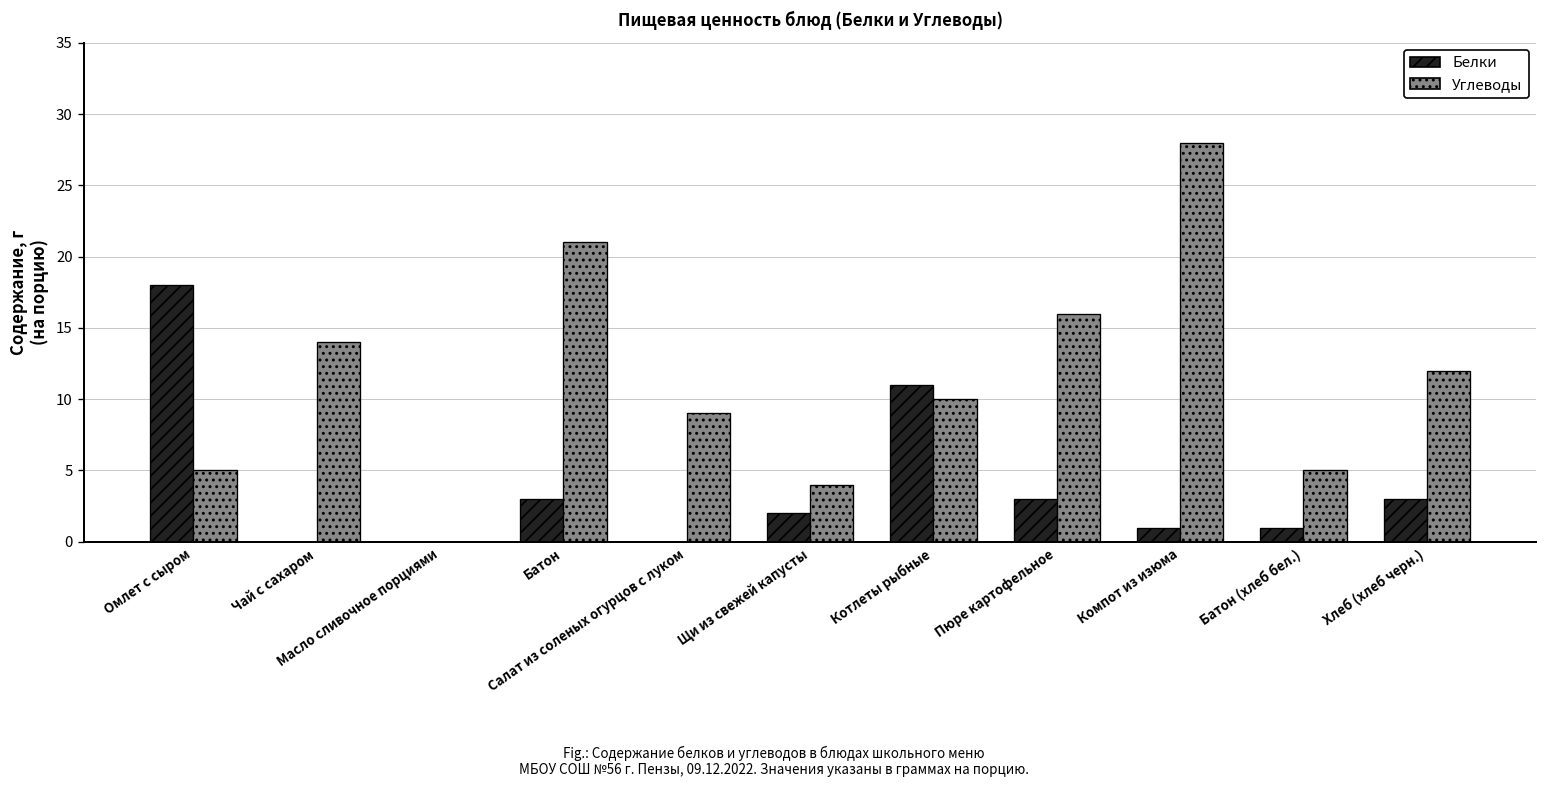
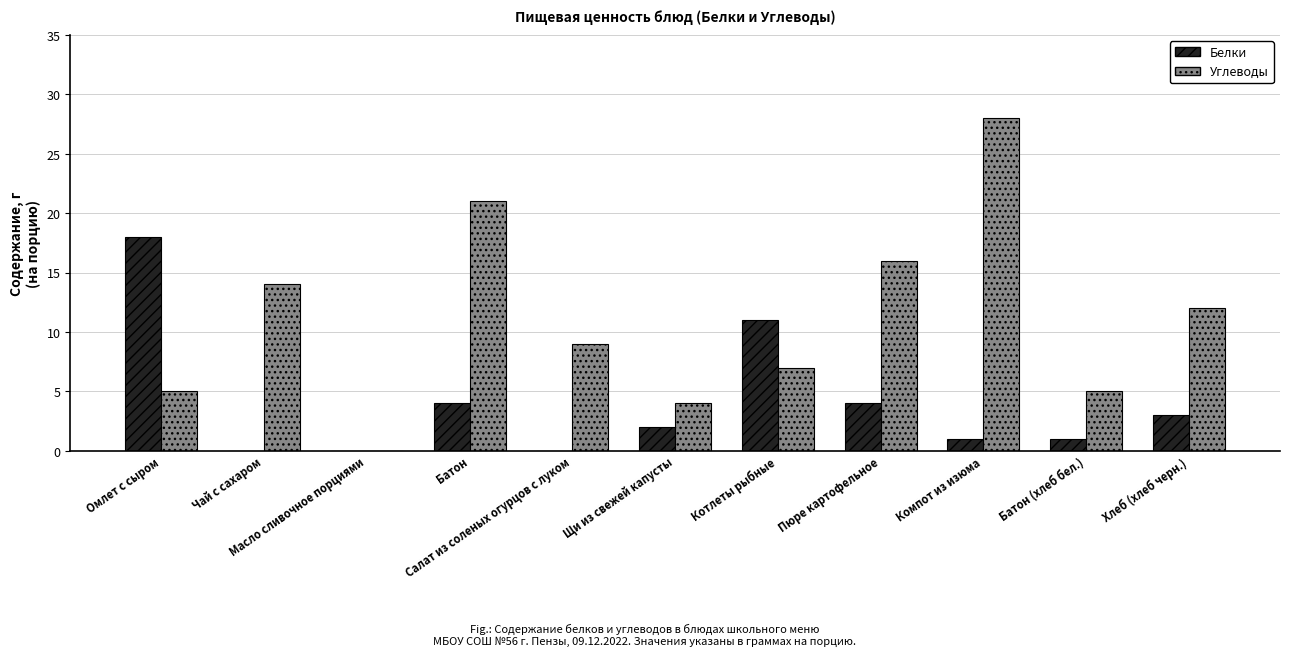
  {
    "Белки": {
      "Омлет с сыром": 18,
      "Чай с сахаром": 0,
      "Масло сливочное порциями": 0,
-     "Батон": 3,
+     "Батон": 4,
      "Салат из соленых огурцов с луком": 0,
      "Щи из свежей капусты": 2,
      "Котлеты рыбные": 11,
-     "Пюре картофельное": 3,
+     "Пюре картофельное": 4,
      "Компот из изюма": 1,
      "Батон (хлеб бел.)": 1,
      "Хлеб (хлеб черн.)": 3
    },
    "Углеводы": {
      "Омлет с сыром": 5,
      "Чай с сахаром": 14,
      "Масло сливочное порциями": 0,
      "Батон": 21,
      "Салат из соленых огурцов с луком": 9,
      "Щи из свежей капусты": 4,
-     "Котлеты рыбные": 10,
+     "Котлеты рыбные": 7,
      "Пюре картофельное": 16,
      "Компот из изюма": 28,
      "Батон (хлеб бел.)": 5,
      "Хлеб (хлеб черн.)": 12
    }
  }
